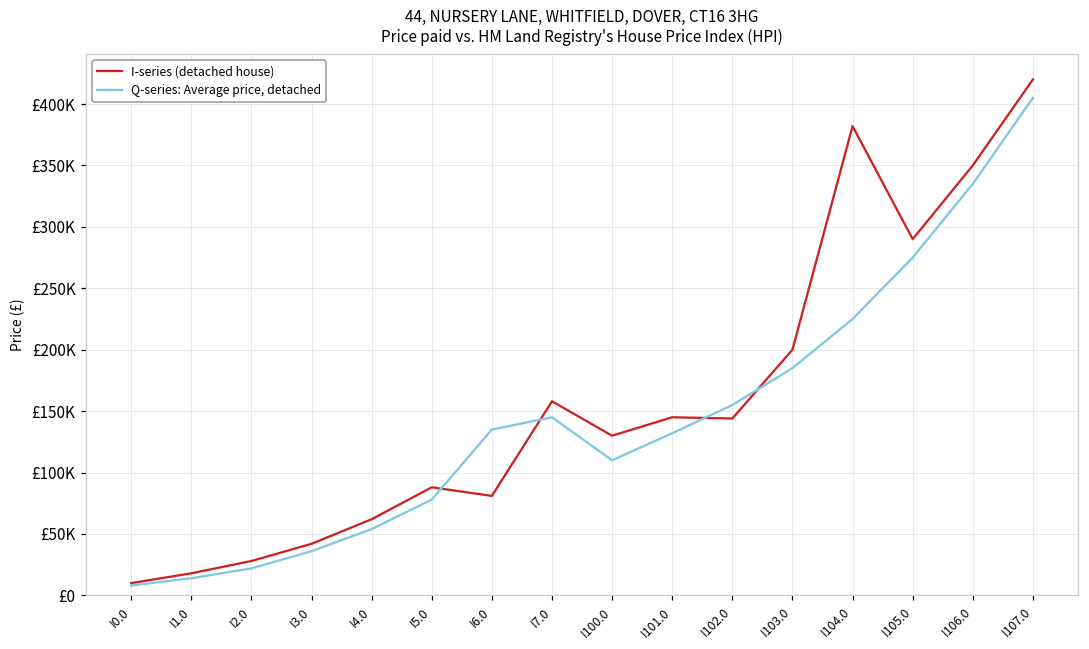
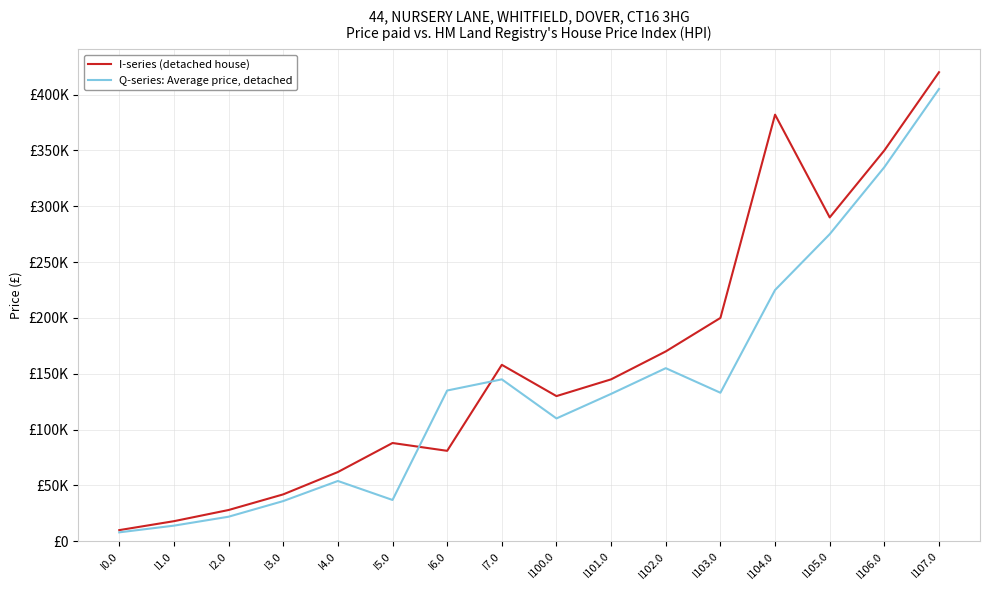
  {
    "I-series (detached house)": {
      "I1.0": "£18000",
      "I2.0": "£28000",
      "I3.0": "£42000",
      "I4.0": "£62000",
      "I5.0": "£88000",
      "I6.0": "£81000",
      "I7.0": "£158000",
      "I100.0": "£130000",
      "I101.0": "£145000",
-     "I102.0": "£144000",
+     "I102.0": "£170000",
      "I103.0": "£200000",
      "I104.0": "£382000",
      "I105.0": "£290000",
      "I106.0": "£350000",
      "I107.0": "£420000"
    },
    "Q-series: Average price, detached": {
      "I1.0": "£14000",
      "I2.0": "£22000",
      "I3.0": "£36000",
      "I4.0": "£54000",
-     "I5.0": "£78000",
+     "I5.0": "£37000",
      "I6.0": "£135000",
      "I7.0": "£145000",
      "I100.0": "£110000",
      "I101.0": "£132000",
      "I102.0": "£155000",
-     "I103.0": "£185000",
+     "I103.0": "£133000",
      "I104.0": "£225000",
      "I105.0": "£275000",
      "I106.0": "£335000",
      "I107.0": "£405000"
    }
  }
